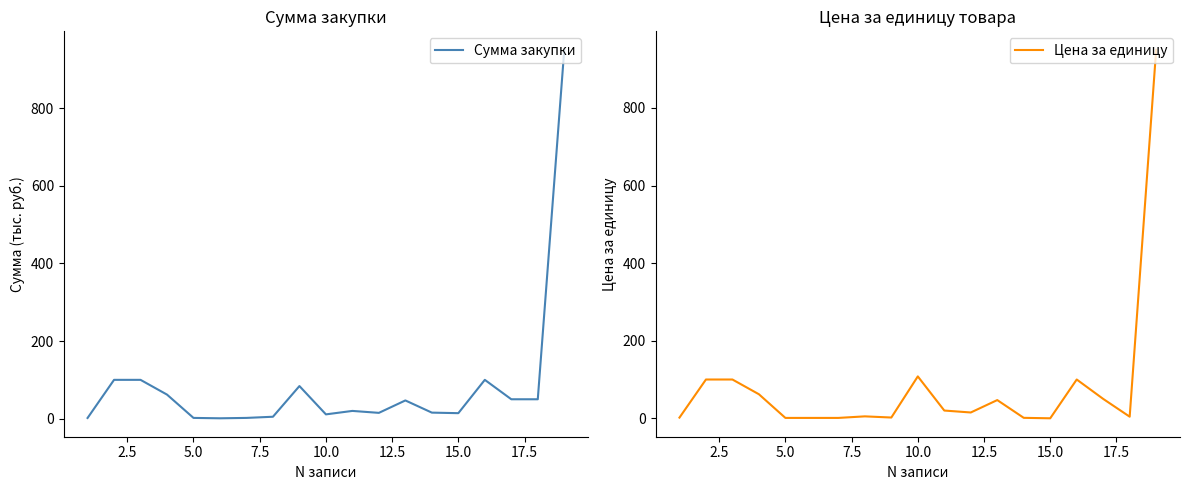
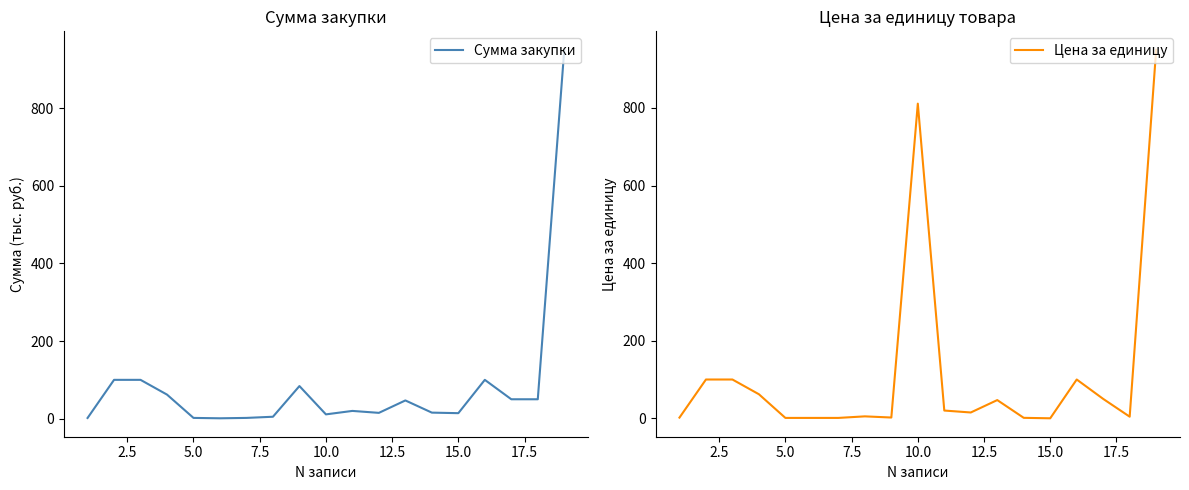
  {
    "Сумма закупки": {
      "5.0": 0,
      "10.0": 10,
      "15.0": 10
    },
    "Цена за единицу товара": {
      "5.0": 0,
-     "10.0": 110,
+     "10.0": 810,
      "15.0": 0
    }
  }
